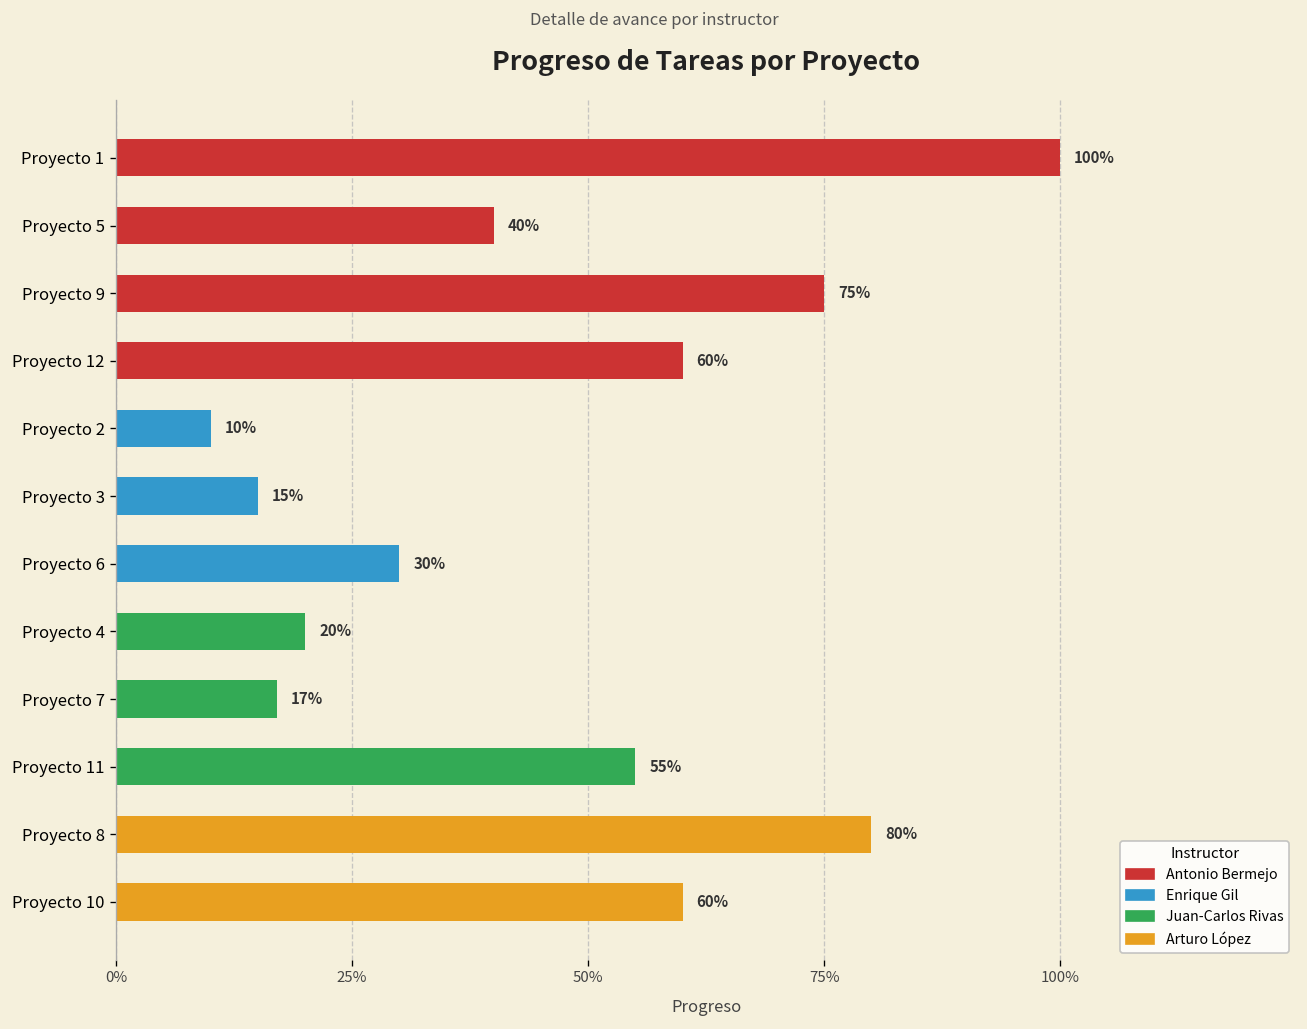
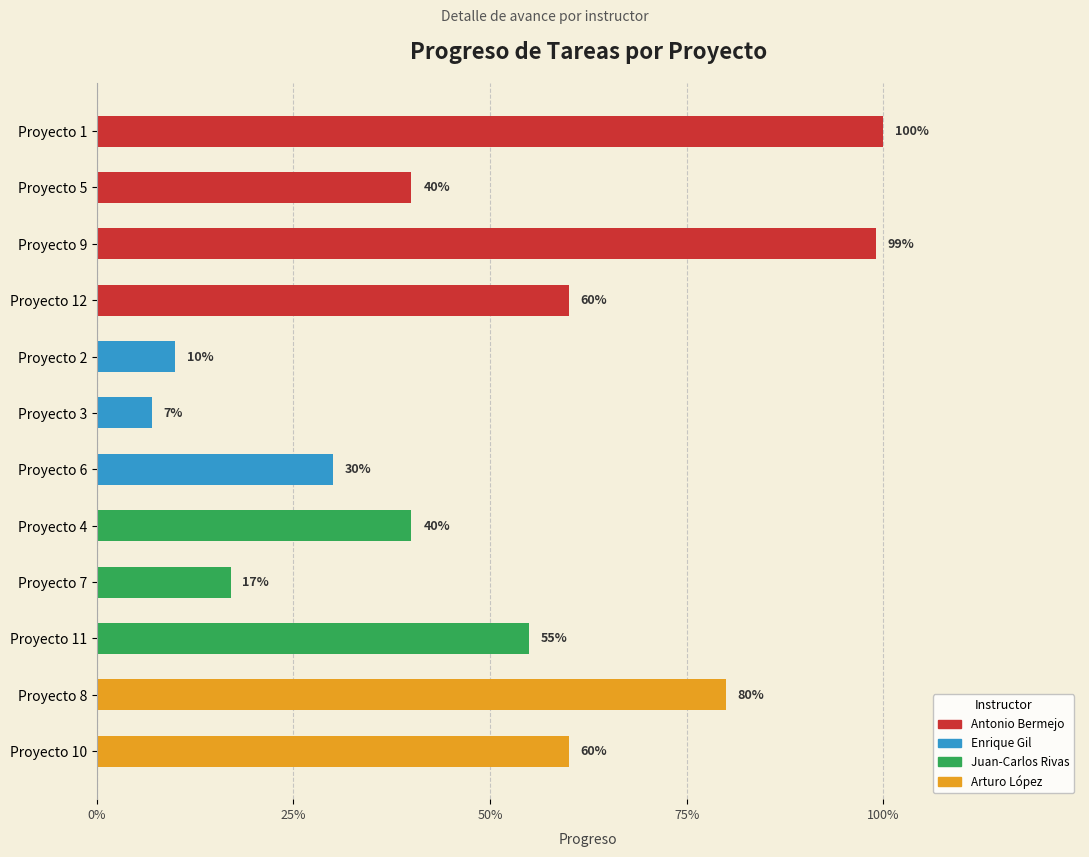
  {
    "Proyecto 1": "100%",
    "Proyecto 5": "40%",
-   "Proyecto 9": "75%",
+   "Proyecto 9": "99%",
    "Proyecto 12": "60%",
    "Proyecto 2": "10%",
-   "Proyecto 3": "15%",
+   "Proyecto 3": "7%",
    "Proyecto 6": "30%",
-   "Proyecto 4": "20%",
+   "Proyecto 4": "40%",
    "Proyecto 7": "17%",
    "Proyecto 11": "55%",
    "Proyecto 8": "80%",
    "Proyecto 10": "60%"
  }
